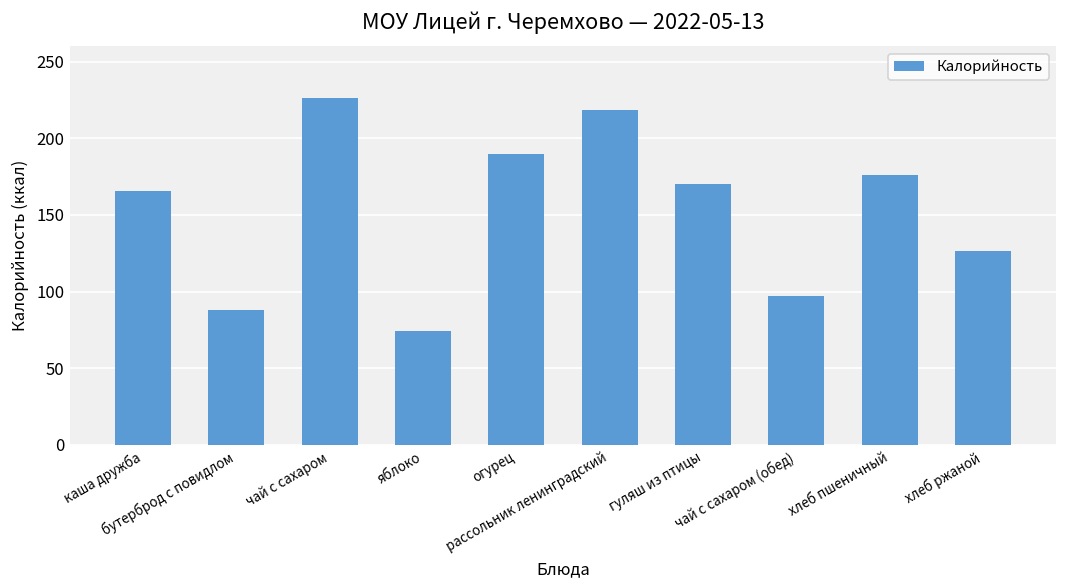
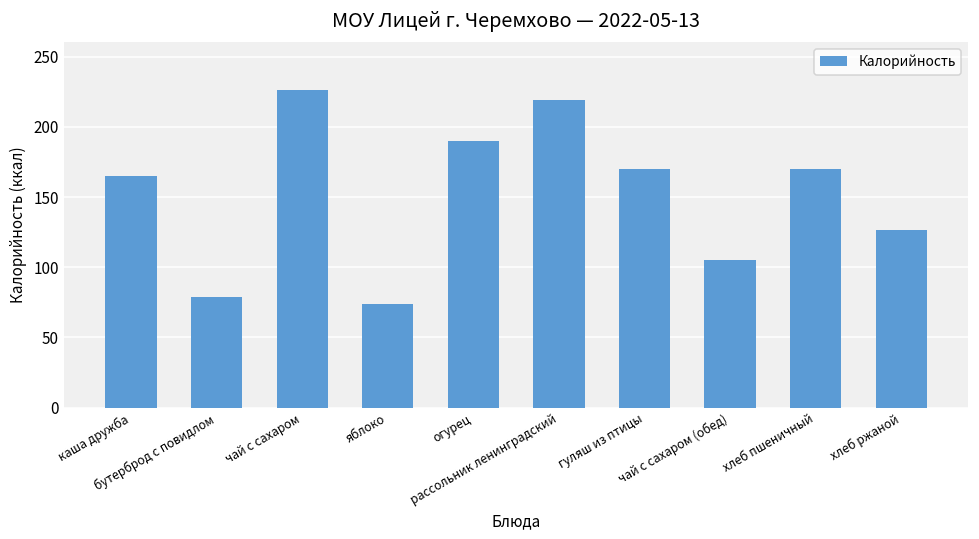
  {
    "каша дружба": 165,
-   "бутерброд с повидлом": 88,
+   "бутерброд с повидлом": 79,
    "чай с сахаром": 226,
    "яблоко": 74,
    "огурец": 190,
    "рассольник ленинградский": 219,
    "гуляш из птицы": 170,
-   "чай с сахаром (обед)": 97,
-   "хлеб пшеничный": 176,
+   "чай с сахаром (обед)": 105,
+   "хлеб пшеничный": 170,
    "хлеб ржаной": 127
  }
